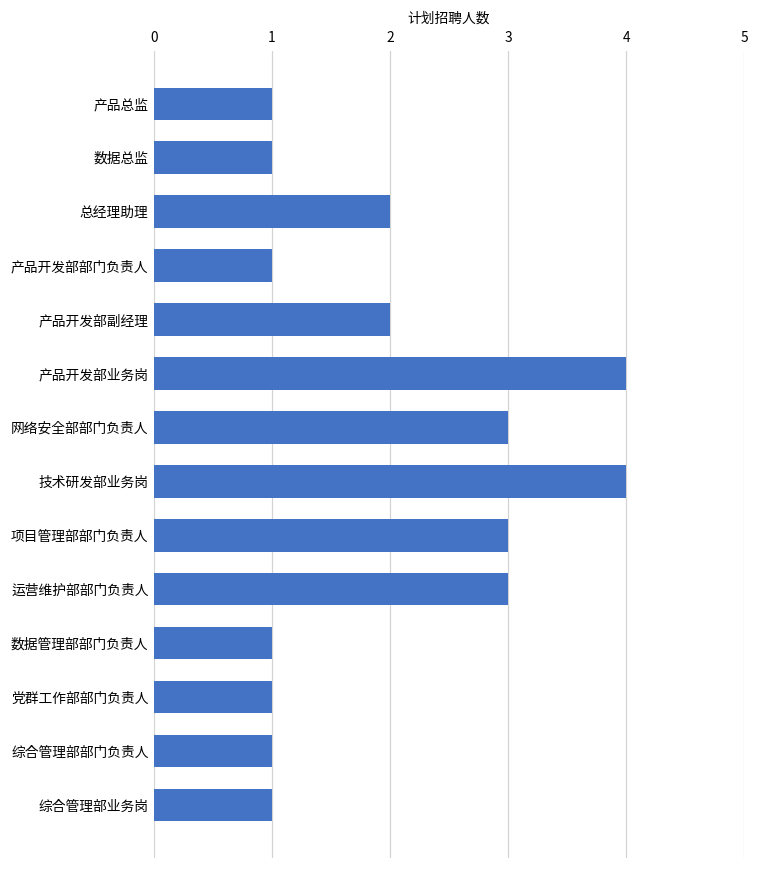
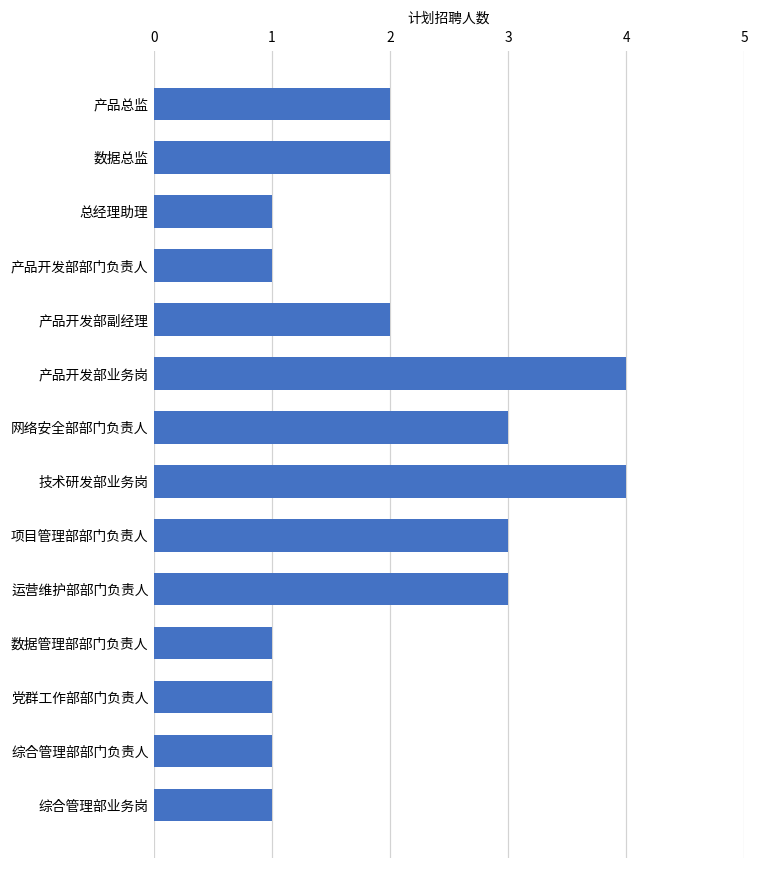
  {
-   "产品总监": 1,
-   "数据总监": 1,
-   "总经理助理": 2,
+   "产品总监": 2,
+   "数据总监": 2,
+   "总经理助理": 1,
    "产品开发部部门负责人": 1,
    "产品开发部副经理": 2,
    "产品开发部业务岗": 4,
    "网络安全部部门负责人": 3,
    "技术研发部业务岗": 4,
    "项目管理部部门负责人": 3,
    "运营维护部部门负责人": 3,
    "数据管理部部门负责人": 1,
    "党群工作部部门负责人": 1,
    "综合管理部部门负责人": 1,
    "综合管理部业务岗": 1
  }
